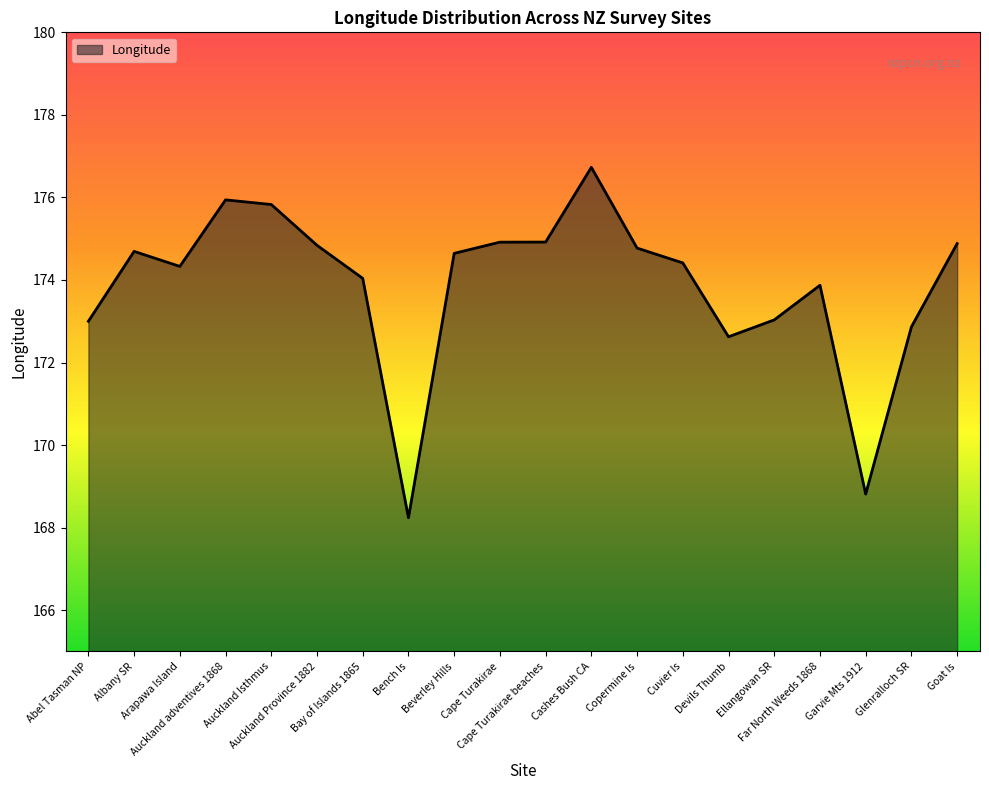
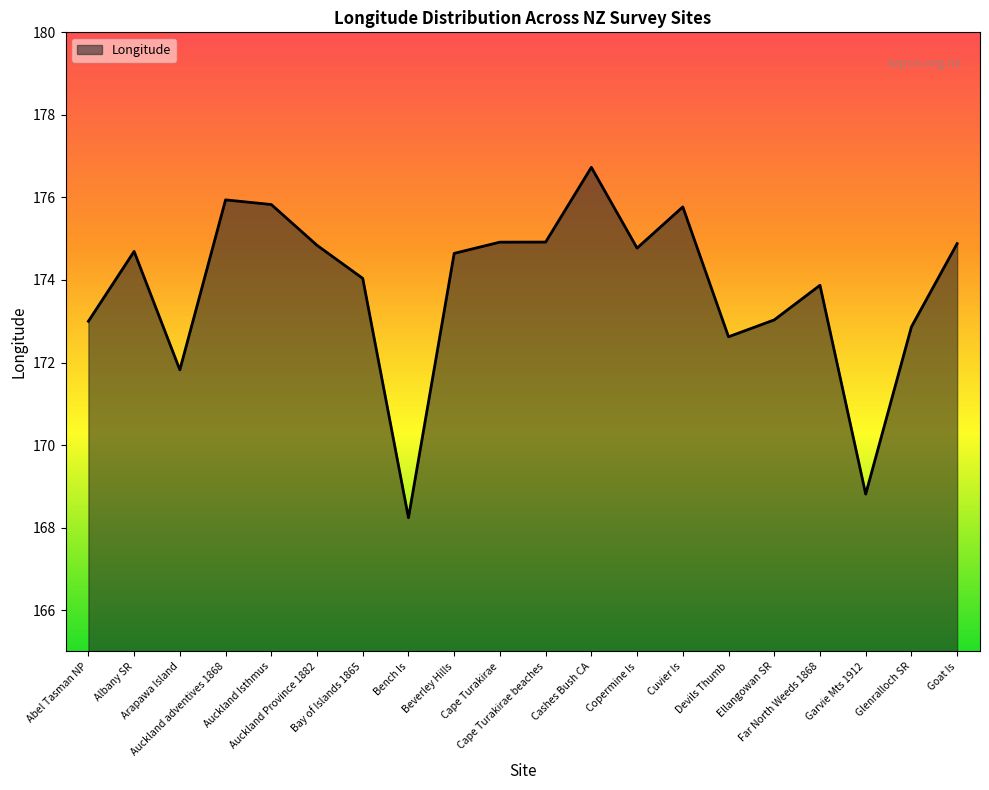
  {
    "Abel Tasman NP": 173.0,
    "Albany SR": 174.7,
-   "Arapawa Island": 174.3,
+   "Arapawa Island": 171.8,
    "Auckland adventives 1868": 175.9,
    "Auckland Isthmus": 175.8,
    "Auckland Province 1882": 174.8,
    "Bay of Islands 1865": 174.0,
    "Bench Is": 168.2,
    "Beverley Hills": 174.6,
    "Cape Turakirae": 174.9,
    "Cape Turakirae beaches": 174.9,
    "Cashes Bush CA": 176.7,
    "Copermine Is": 174.8,
-   "Cuvier Is": 174.4,
+   "Cuvier Is": 175.8,
    "Devils Thumb": 172.6,
    "Ellangowan SR": 173.0,
    "Far North Weeds 1868": 173.9,
    "Garvie Mts 1912": 168.8,
    "Glenralloch SR": 172.9,
    "Goat Is": 174.9
  }
